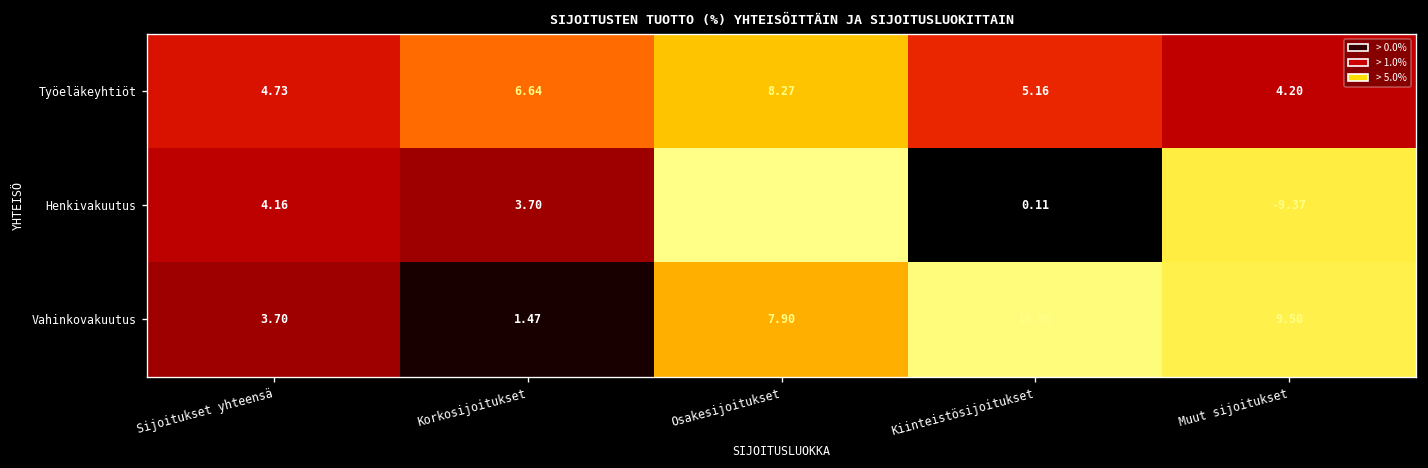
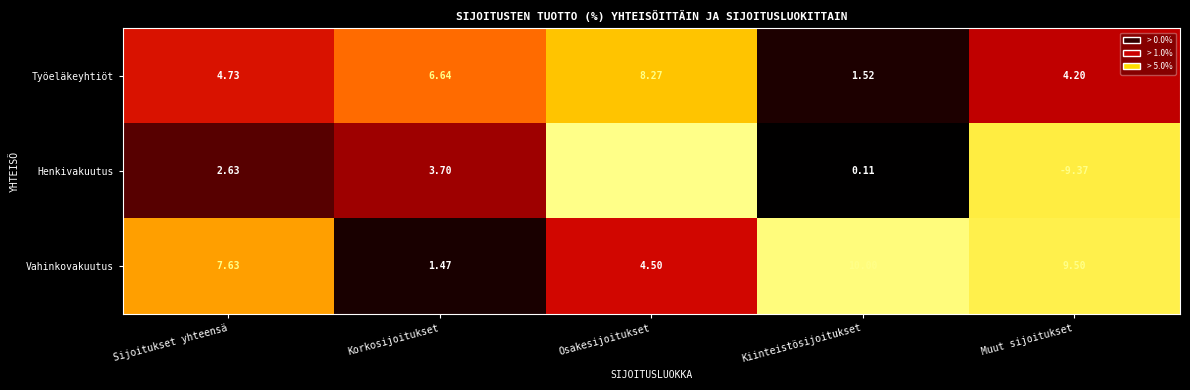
  {
    "Työeläkeyhtiöt": {
      "Sijoitukset yhteensä": 4.73,
      "Korkosijoitukset": 6.64,
      "Osakesijoitukset": 8.27,
-     "Kiinteistösijoitukset": 5.16,
+     "Kiinteistösijoitukset": 1.52,
      "Muut sijoitukset": 4.20
    },
    "Henkivakuutus": {
-     "Sijoitukset yhteensä": 4.16,
+     "Sijoitukset yhteensä": 2.63,
      "Korkosijoitukset": 3.70,
      "Kiinteistösijoitukset": 0.11,
      "Muut sijoitukset": -9.37
    },
    "Vahinkovakuutus": {
-     "Sijoitukset yhteensä": 3.70,
+     "Sijoitukset yhteensä": 7.63,
      "Korkosijoitukset": 1.47,
-     "Osakesijoitukset": 7.90,
+     "Osakesijoitukset": 4.50,
      "Muut sijoitukset": 9.50
    }
  }
